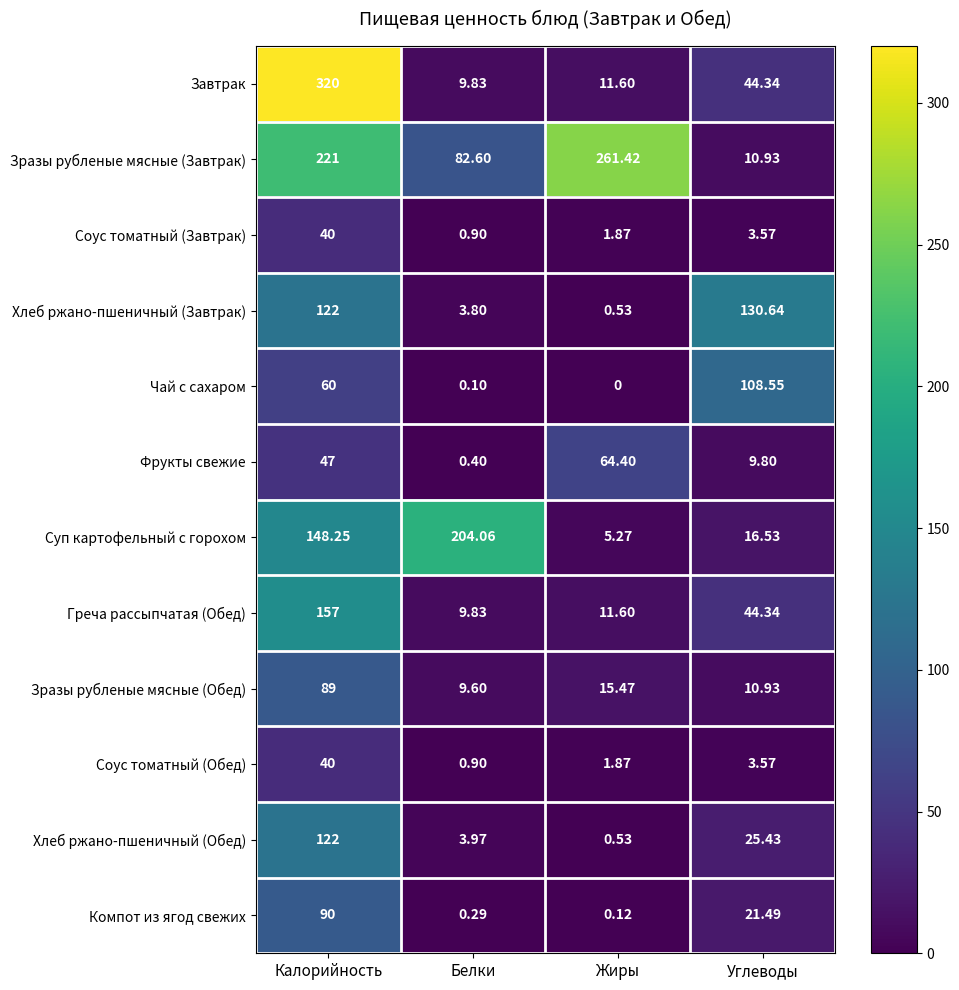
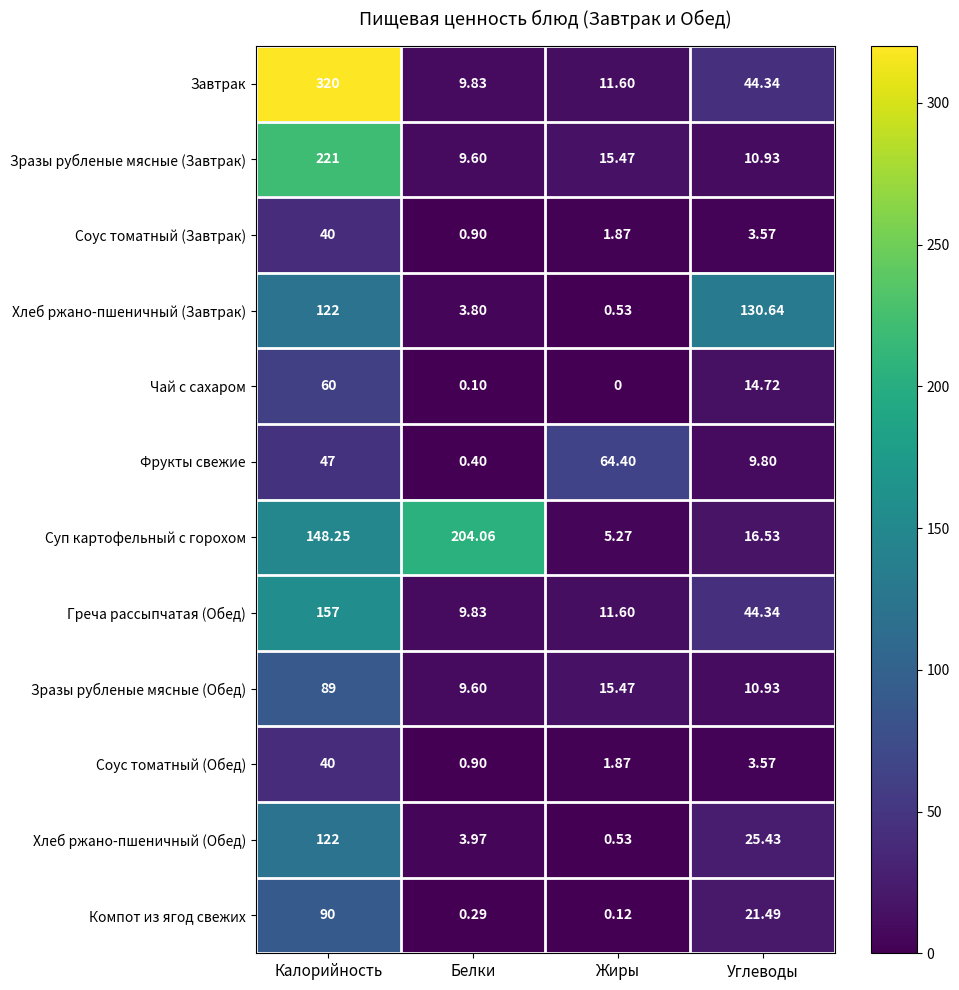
  {
    "Завтрак": {
      "Калорийность": 320,
      "Белки": 9.83,
      "Жиры": 11.60,
      "Углеводы": 44.34
    },
    "Зразы рубленые мясные (Завтрак)": {
      "Калорийность": 221,
-     "Белки": 82.60,
-     "Жиры": 261.42,
+     "Белки": 9.60,
+     "Жиры": 15.47,
      "Углеводы": 10.93
    },
    "Соус томатный (Завтрак)": {
      "Калорийность": 40,
      "Белки": 0.90,
      "Жиры": 1.87,
      "Углеводы": 3.57
    },
    "Хлеб ржано-пшеничный (Завтрак)": {
      "Калорийность": 122,
      "Белки": 3.80,
      "Жиры": 0.53,
      "Углеводы": 130.64
    },
    "Чай с сахаром": {
      "Калорийность": 60,
      "Белки": 0.10,
      "Жиры": 0,
-     "Углеводы": 108.55
+     "Углеводы": 14.72
    },
    "Фрукты свежие": {
      "Калорийность": 47,
      "Белки": 0.40,
      "Жиры": 64.40,
      "Углеводы": 9.80
    },
    "Суп картофельный с горохом": {
      "Калорийность": 148.25,
      "Белки": 204.06,
      "Жиры": 5.27,
      "Углеводы": 16.53
    },
    "Греча рассыпчатая (Обед)": {
      "Калорийность": 157,
      "Белки": 9.83,
      "Жиры": 11.60,
      "Углеводы": 44.34
    },
    "Зразы рубленые мясные (Обед)": {
      "Калорийность": 89,
      "Белки": 9.60,
      "Жиры": 15.47,
      "Углеводы": 10.93
    },
    "Соус томатный (Обед)": {
      "Калорийность": 40,
      "Белки": 0.90,
      "Жиры": 1.87,
      "Углеводы": 3.57
    },
    "Хлеб ржано-пшеничный (Обед)": {
      "Калорийность": 122,
      "Белки": 3.97,
      "Жиры": 0.53,
      "Углеводы": 25.43
    },
    "Компот из ягод свежих": {
      "Калорийность": 90,
      "Белки": 0.29,
      "Жиры": 0.12,
      "Углеводы": 21.49
    }
  }
